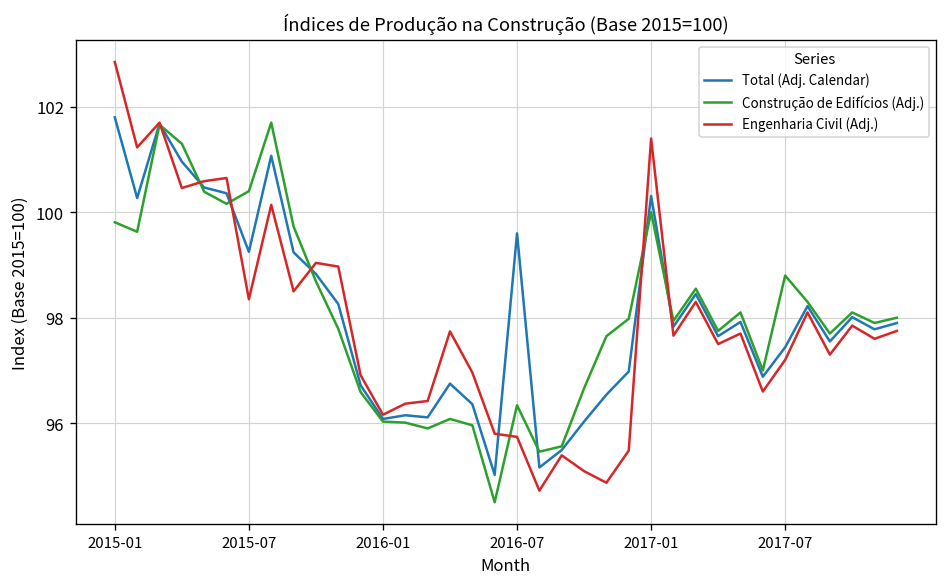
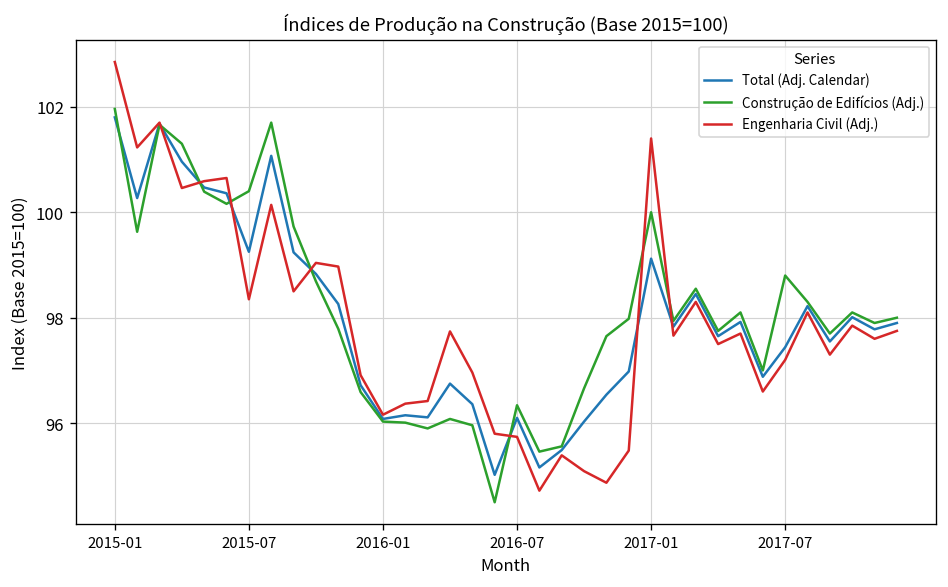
  {
    "Total (Adj. Calendar)": {
      "2015-01": 101.8,
      "2015-07": 99.3,
-     "2016-07": 99.6,
-     "2017-01": 100.3,
+     "2016-07": 96.1,
+     "2017-01": 99.1,
      "2017-07": 97.4
    },
    "Construção de Edifícios (Adj.)": {
-     "2015-01": 99.8,
+     "2015-01": 102.0,
      "2015-07": 100.4,
      "2016-07": 96.3,
      "2017-01": 100.0,
      "2017-07": 98.8
    },
    "Engenharia Civil (Adj.)": {
      "2015-01": 102.9,
      "2015-07": 98.4,
      "2016-01": 96.2,
      "2016-07": 95.7,
      "2017-01": 101.4,
      "2017-07": 97.2
    }
  }
